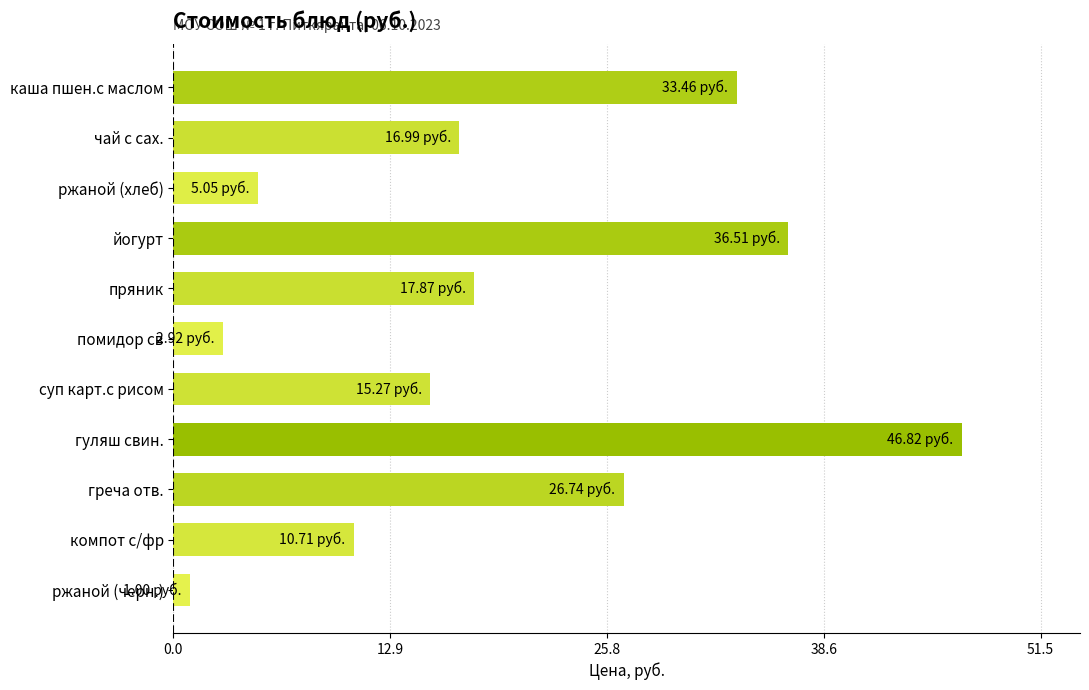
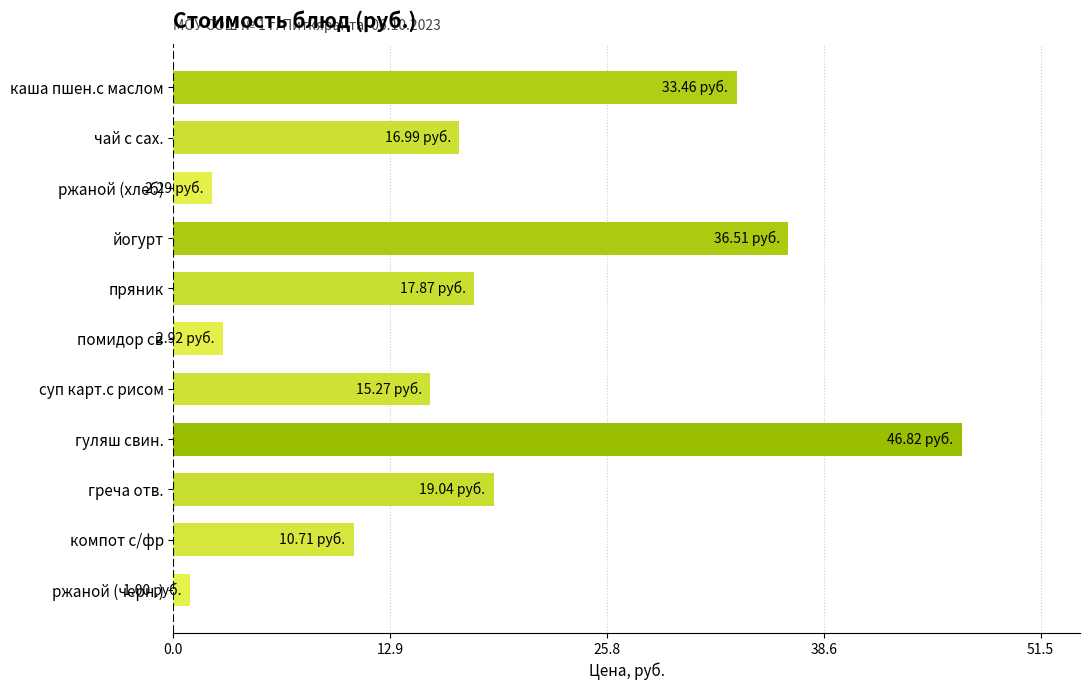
  {
    "каша пшен.с маслом": 33.46,
    "чай с сах.": 16.99,
-   "ржаной (хлеб)": 5.05,
+   "ржаной (хлеб)": 2.29,
    "йогурт": 36.51,
    "пряник": 17.87,
    "помидор св": 2.92,
    "суп карт.с рисом": 15.27,
    "гуляш свин.": 46.82,
-   "греча отв.": 26.74,
+   "греча отв.": 19.04,
    "компот с/фр": 10.71,
    "ржаной (черн.)": 1.00
  }
